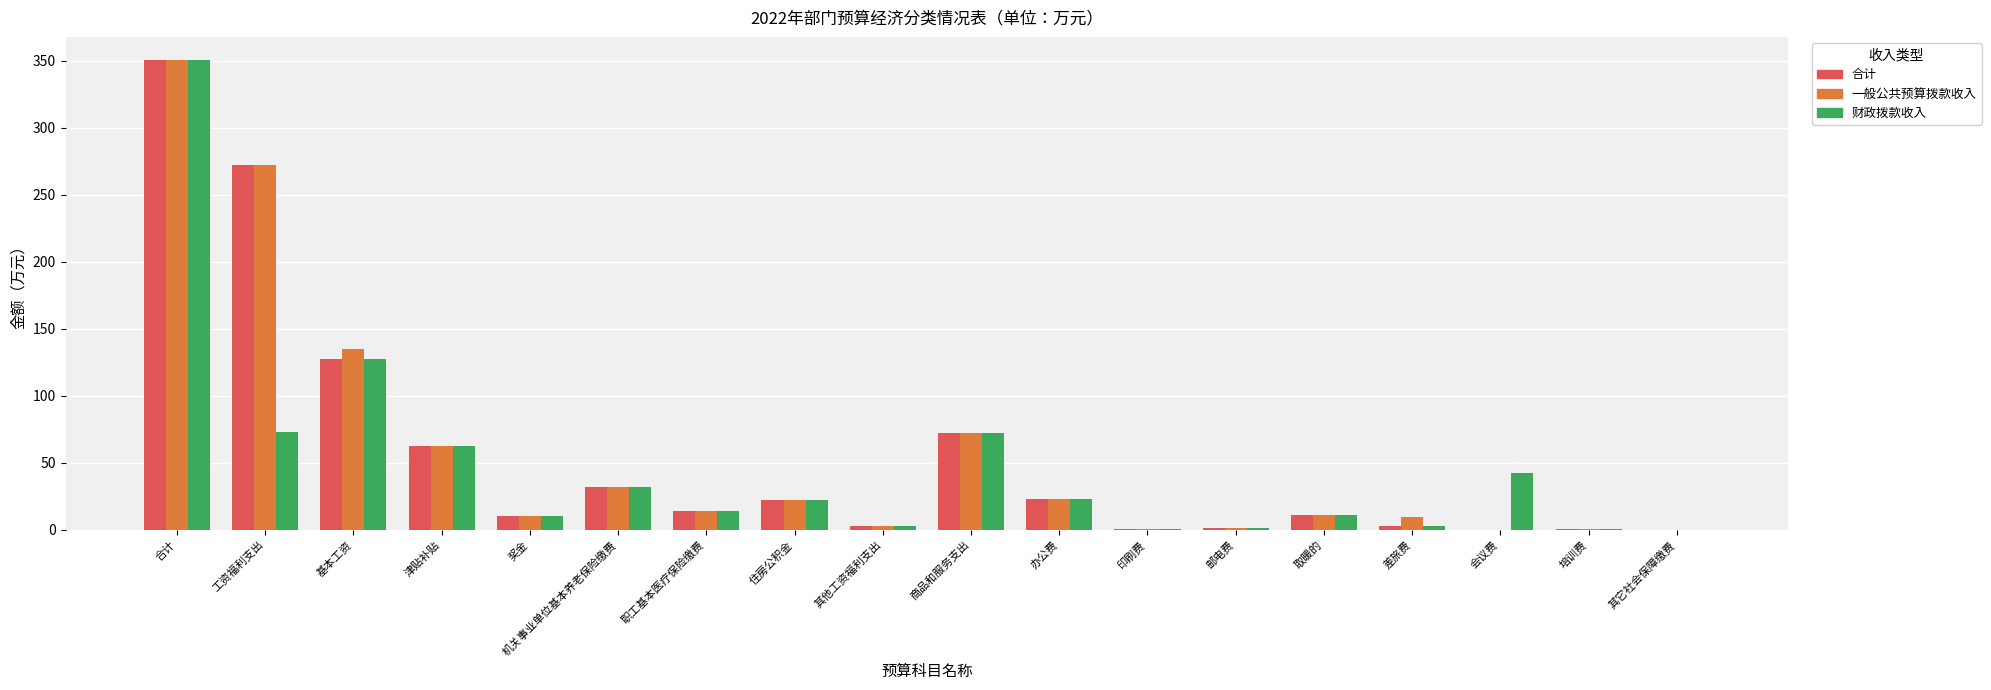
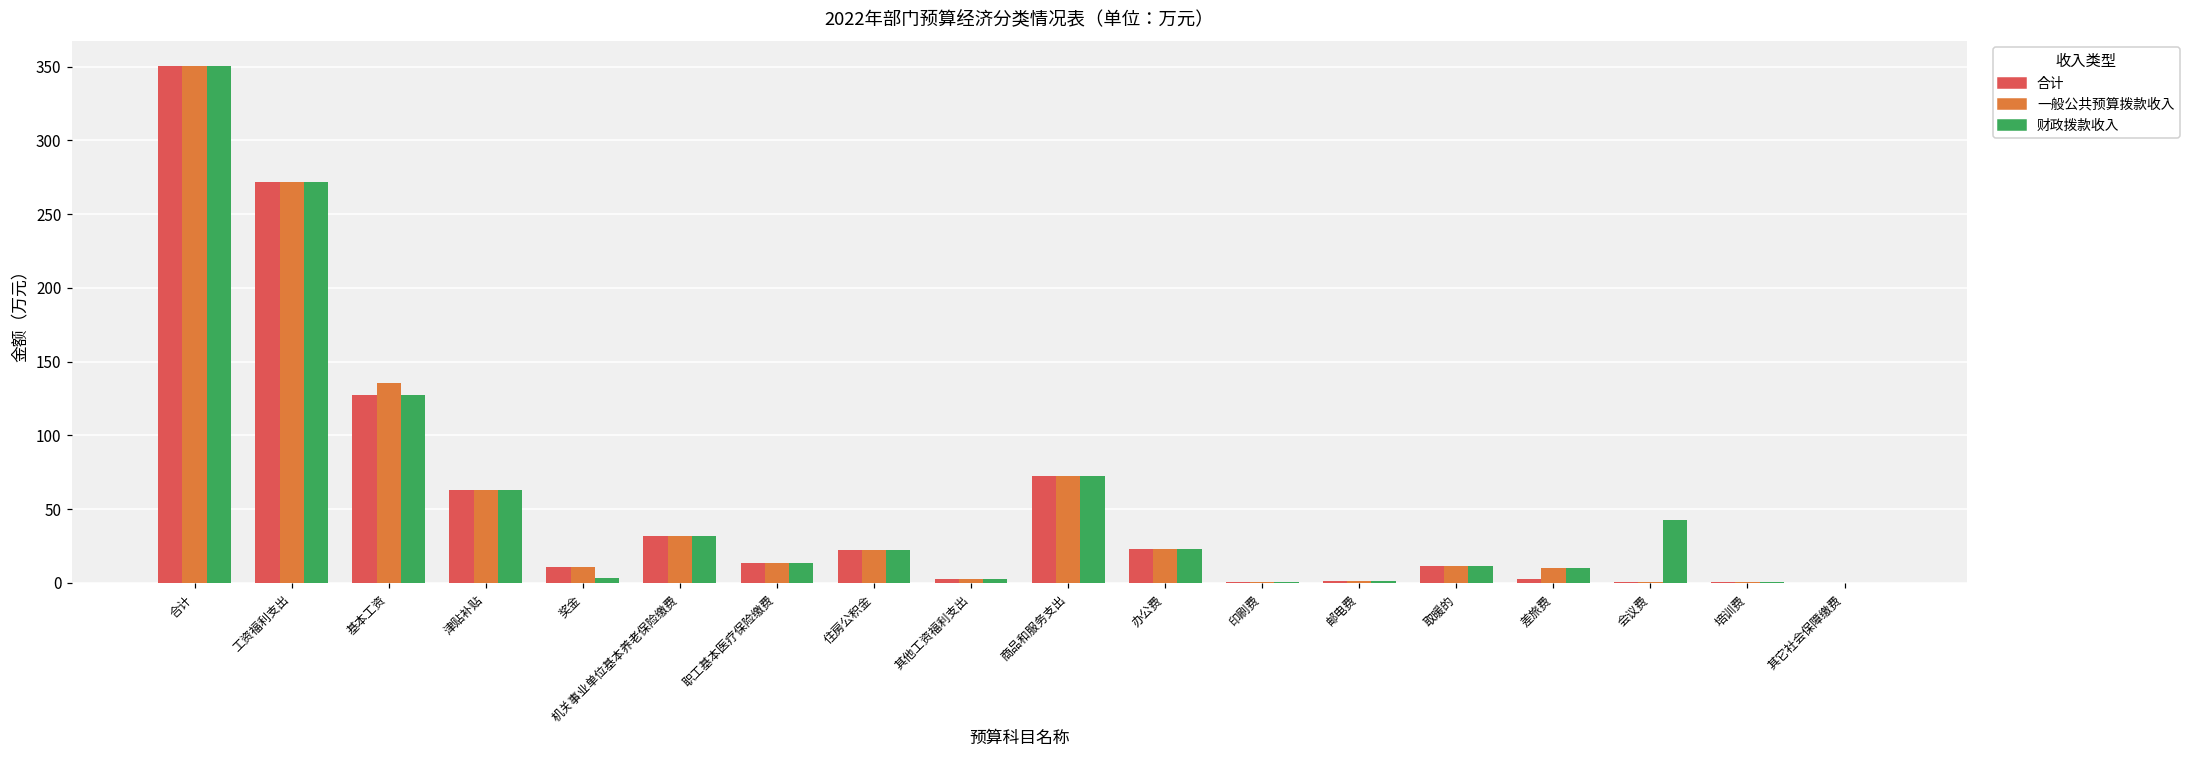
  {
    "财政拨款收入": {
      "合计": 350,
-     "工资福利支出": 73,
+     "工资福利支出": 272,
      "基本工资": 128,
      "津贴补贴": 63,
-     "奖金": 11,
+     "奖金": 3,
      "机关事业单位基本养老保险缴费": 32,
      "职工基本医疗保险缴费": 14,
      "住房公积金": 22,
      "其他工资福利支出": 3,
      "商品和服务支出": 73,
      "办公费": 23,
      "取暖的": 12,
-     "差旅费": 3,
+     "差旅费": 10,
      "会议费": 43
    }
  }
